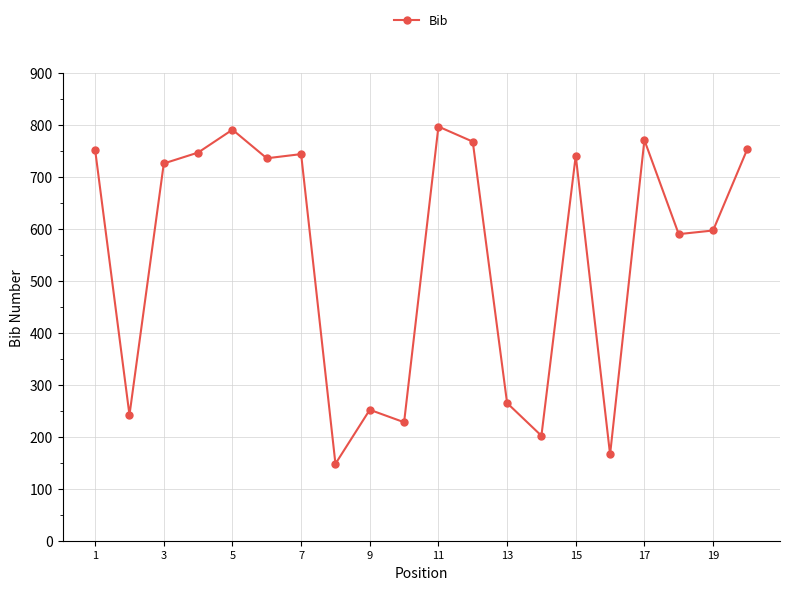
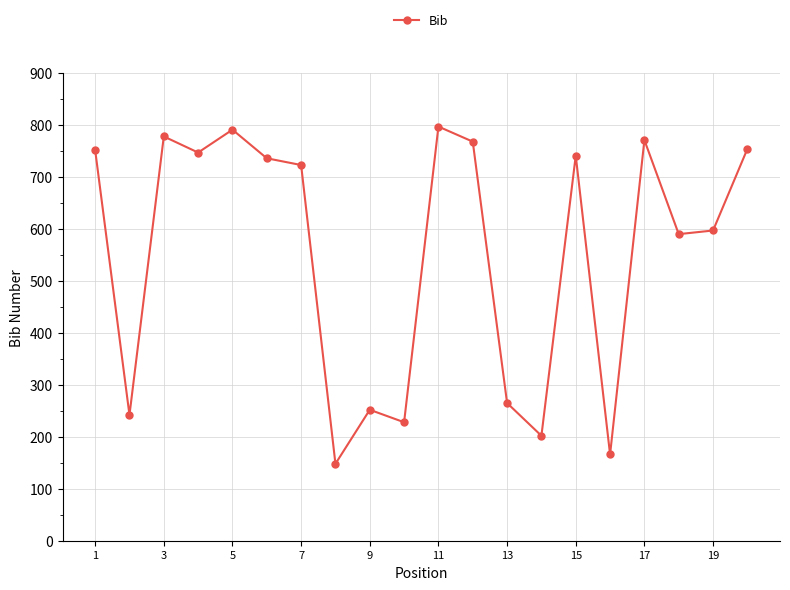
  {
    "1": 750,
-   "3": 730,
+   "3": 780,
    "5": 790,
-   "7": 740,
+   "7": 720,
    "9": 250,
    "11": 800,
    "13": 270,
    "15": 740,
    "17": 770,
    "19": 600
  }
